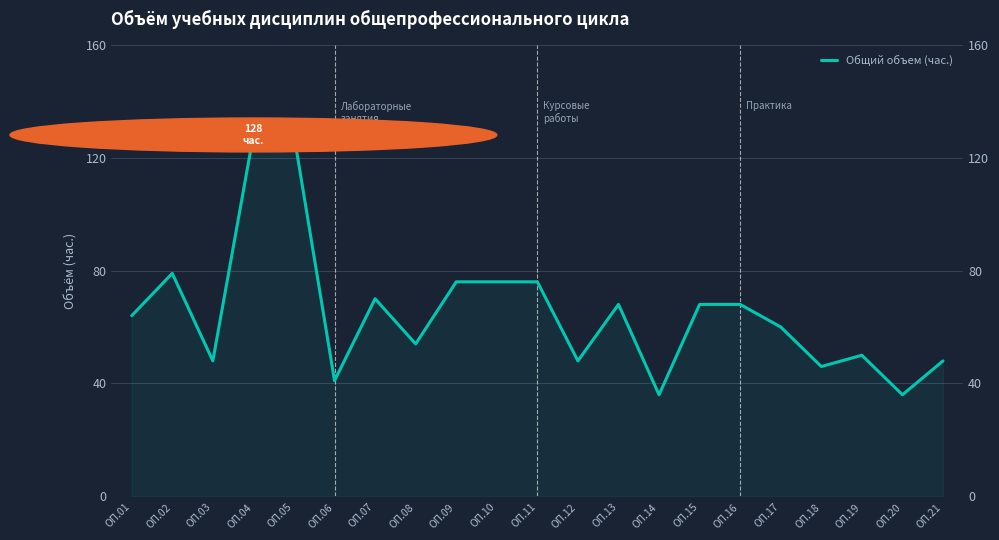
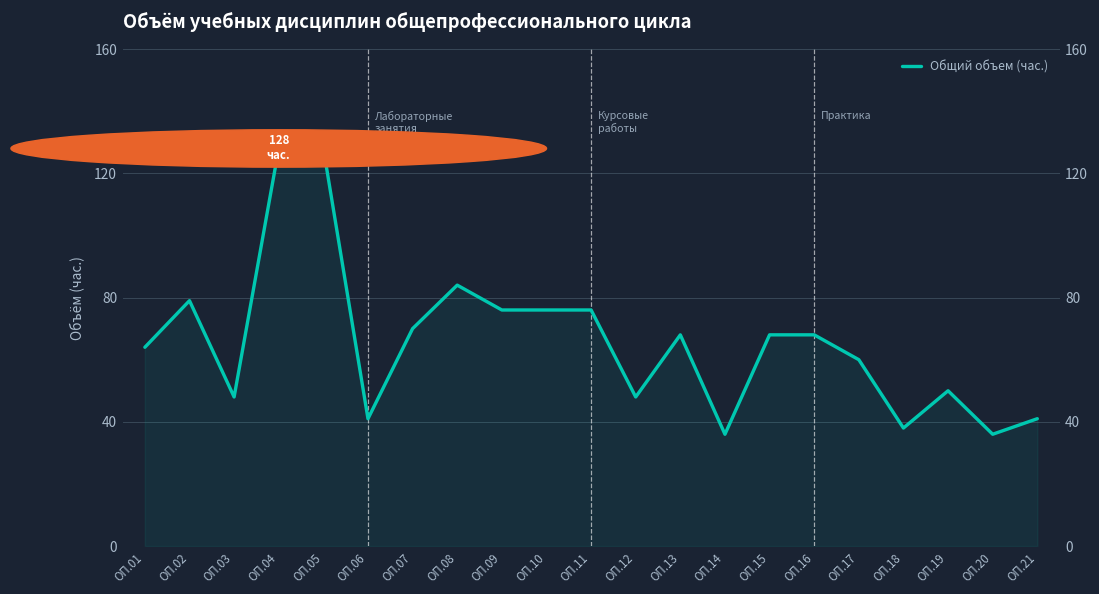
  {
    "ОП.01": 64,
    "ОП.02": 79,
    "ОП.03": 48,
    "ОП.06": 41,
    "ОП.07": 70,
-   "ОП.08": 54,
+   "ОП.08": 84,
    "ОП.09": 76,
    "ОП.10": 76,
    "ОП.11": 76,
    "ОП.12": 48,
    "ОП.13": 68,
    "ОП.14": 36,
    "ОП.15": 68,
    "ОП.16": 68,
    "ОП.17": 60,
-   "ОП.18": 46,
+   "ОП.18": 38,
    "ОП.19": 50,
    "ОП.20": 36,
-   "ОП.21": 48
+   "ОП.21": 41
  }
